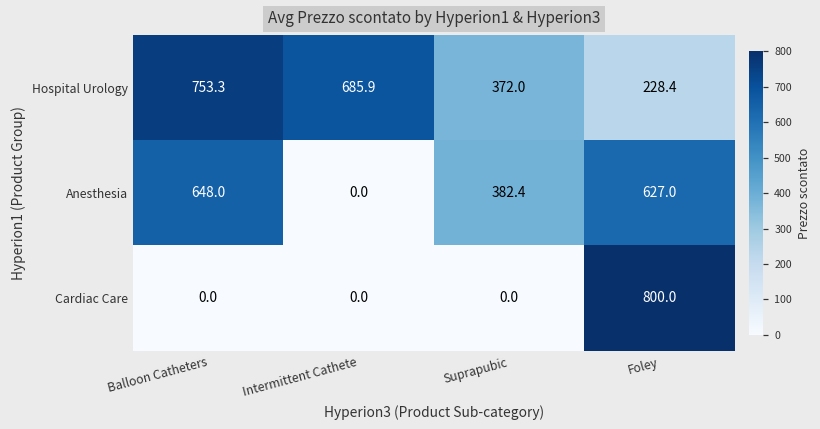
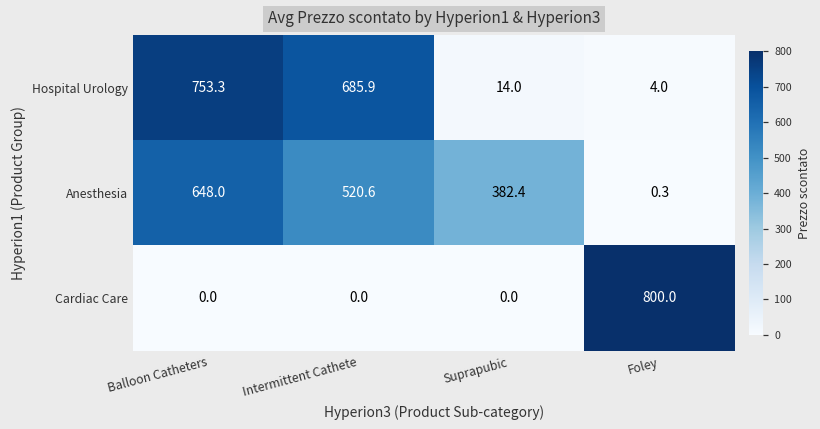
  {
    "Hospital Urology": {
      "Balloon Catheters": 753.3,
      "Intermittent Cathete": 685.9,
-     "Suprapubic": 372.0,
-     "Foley": 228.4
+     "Suprapubic": 14.0,
+     "Foley": 4.0
    },
    "Anesthesia": {
      "Balloon Catheters": 648.0,
-     "Intermittent Cathete": 0.0,
+     "Intermittent Cathete": 520.6,
      "Suprapubic": 382.4,
-     "Foley": 627.0
+     "Foley": 0.3
    },
    "Cardiac Care": {
      "Balloon Catheters": 0.0,
      "Intermittent Cathete": 0.0,
      "Suprapubic": 0.0,
      "Foley": 800.0
    }
  }
